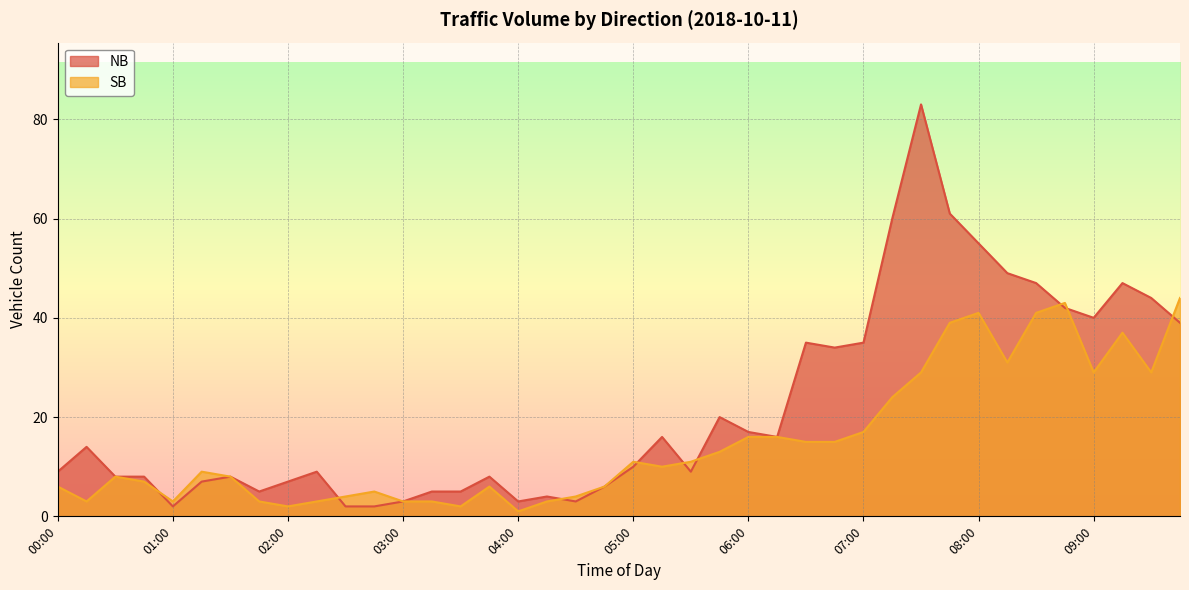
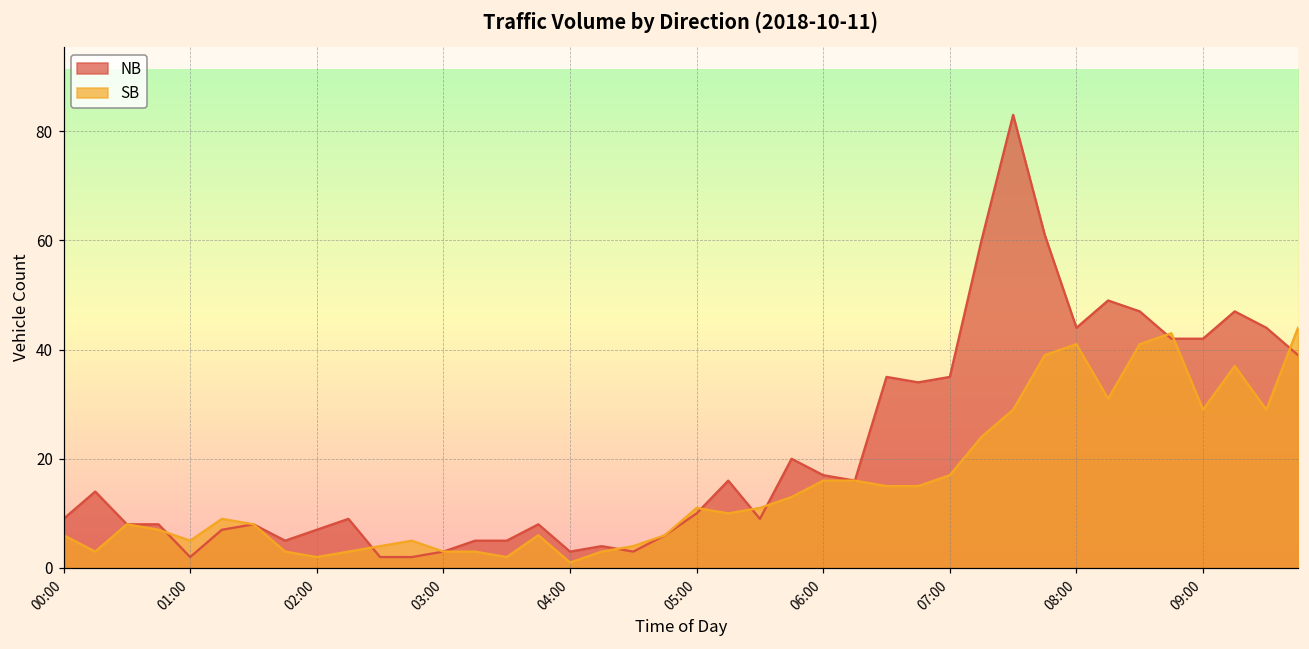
  {
    "NB": {
      "00:00": 9,
      "01:00": 2,
      "02:00": 7,
      "04:00": 3,
      "05:00": 10,
      "06:00": 17,
      "07:00": 35,
-     "08:00": 55,
-     "09:00": 40
+     "08:00": 44,
+     "09:00": 42
    },
    "SB": {
      "00:00": 6,
-     "01:00": 3,
+     "01:00": 5,
      "02:00": 2,
      "04:00": 1,
      "05:00": 11,
      "06:00": 16,
      "07:00": 17,
      "08:00": 41,
      "09:00": 29
    }
  }
